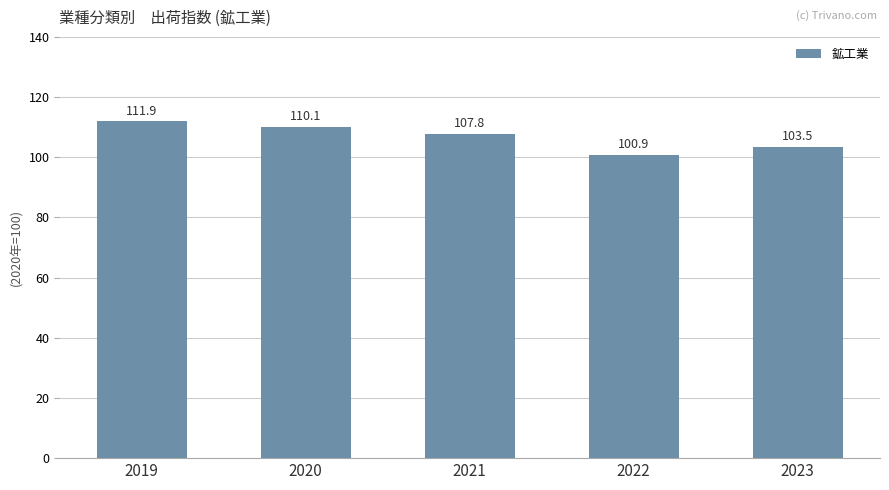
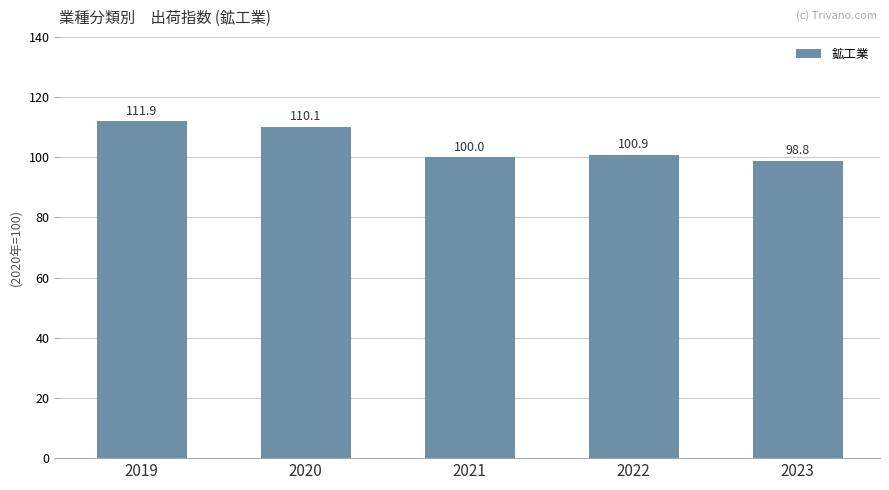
  {
    "2019": 111.9,
    "2020": 110.1,
-   "2021": 107.8,
+   "2021": 100.0,
    "2022": 100.9,
-   "2023": 103.5
+   "2023": 98.8
  }
